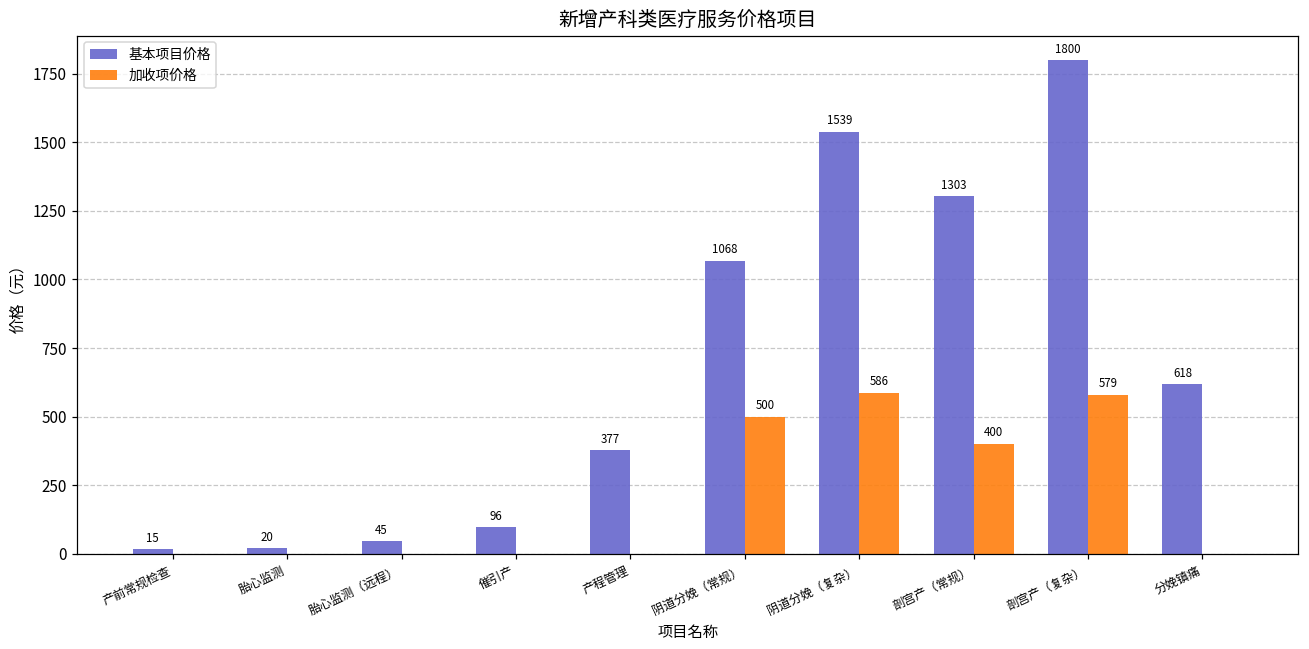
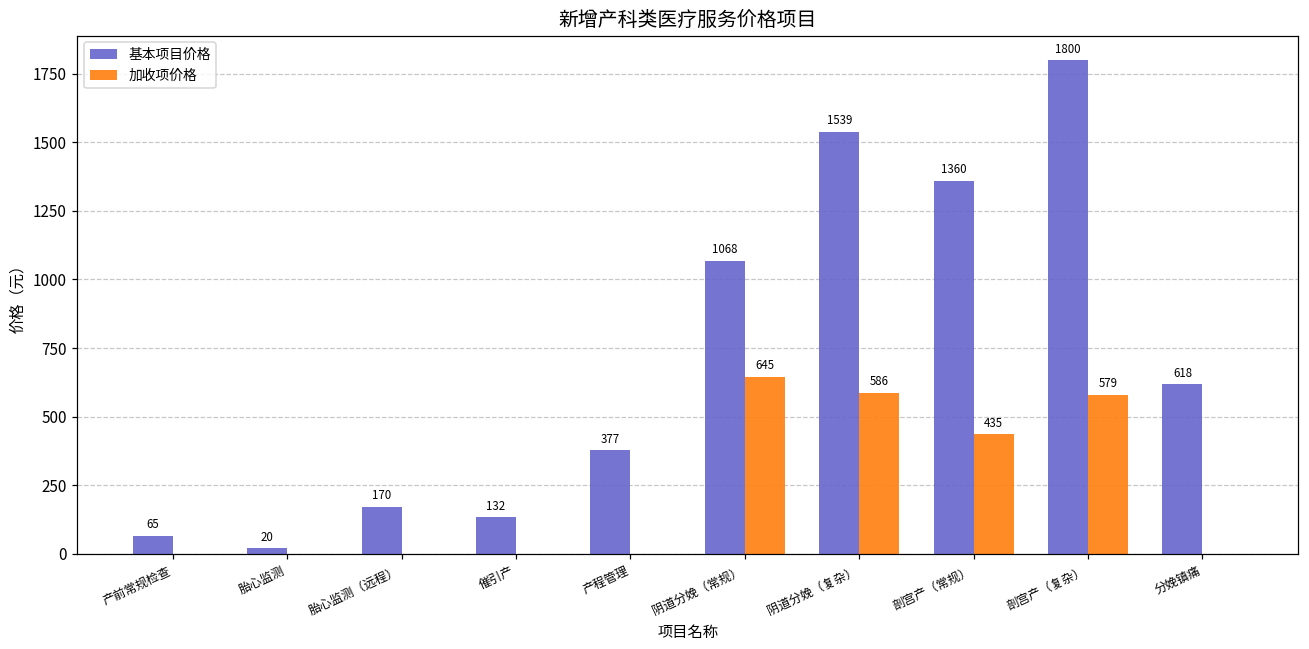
  {
    "基本项目价格": {
-     "产前常规检查": 15,
+     "产前常规检查": 65,
      "胎心监测": 20,
-     "胎心监测（远程）": 45,
-     "催引产": 96,
+     "胎心监测（远程）": 170,
+     "催引产": 132,
      "产程管理": 377,
      "阴道分娩（常规）": 1068,
      "阴道分娩（复杂）": 1539,
-     "剖宫产（常规）": 1303,
+     "剖宫产（常规）": 1360,
      "剖宫产（复杂）": 1800,
      "分娩镇痛": 618
    },
    "加收项价格": {
-     "阴道分娩（常规）": 500,
+     "阴道分娩（常规）": 645,
      "阴道分娩（复杂）": 586,
-     "剖宫产（常规）": 400,
+     "剖宫产（常规）": 435,
      "剖宫产（复杂）": 579
    }
  }
